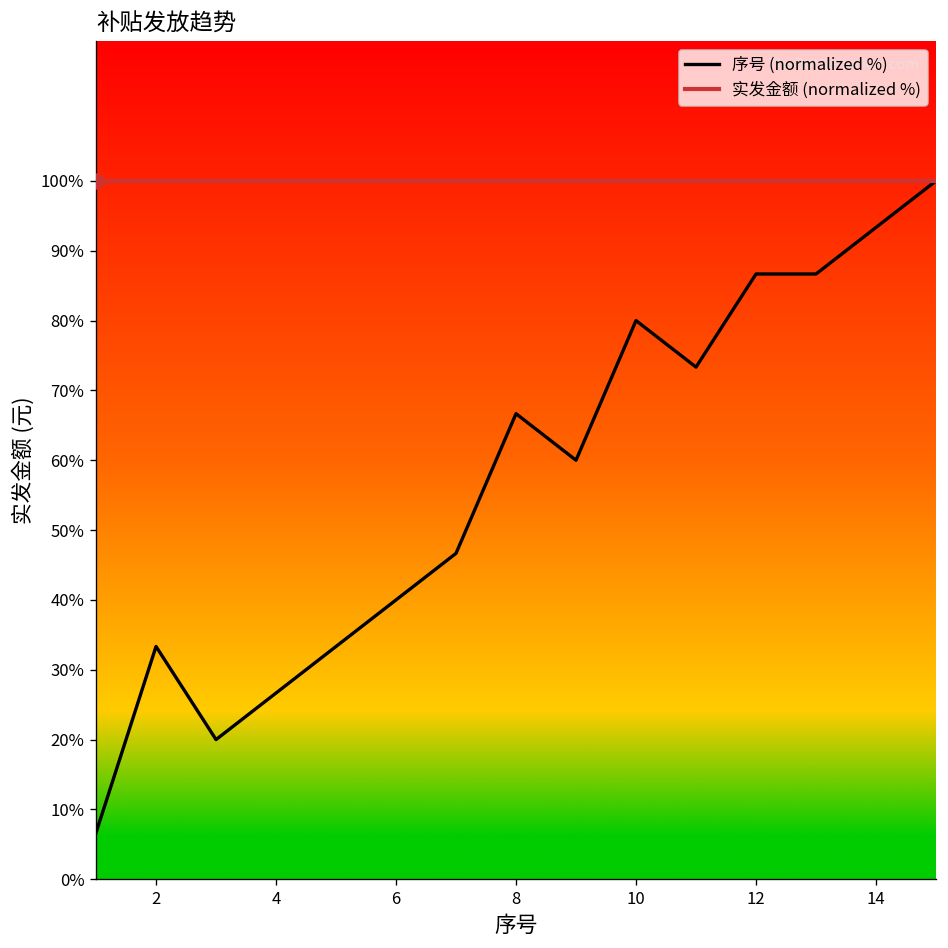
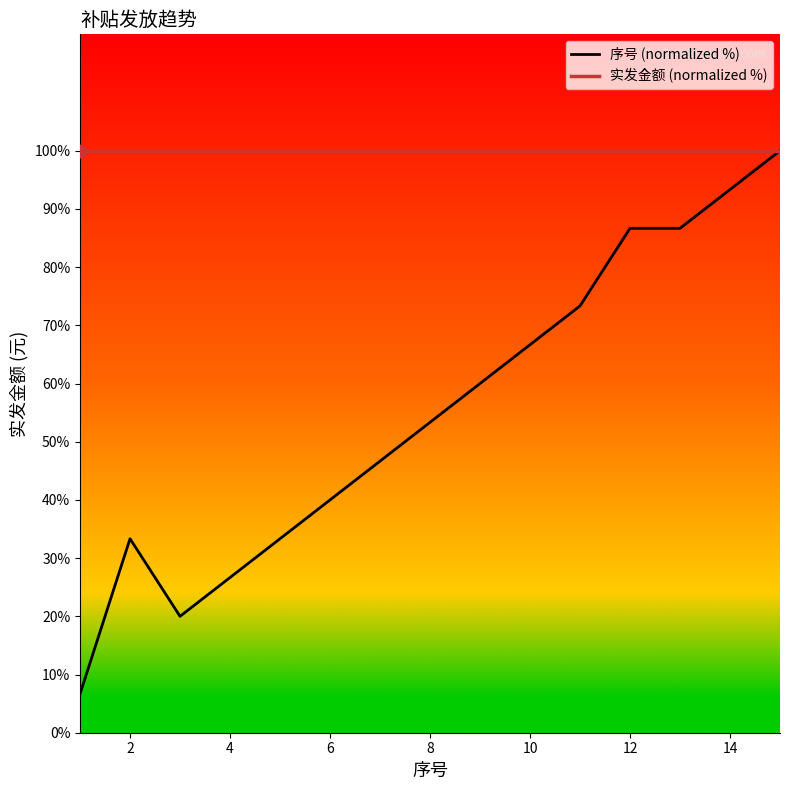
  {
    "序号 (normalized %)": {
      "2": "33%",
      "4": "27%",
      "6": "40%",
-     "8": "67%",
-     "10": "80%",
+     "8": "53%",
+     "10": "67%",
      "12": "87%",
      "14": "93%"
    }
  }
